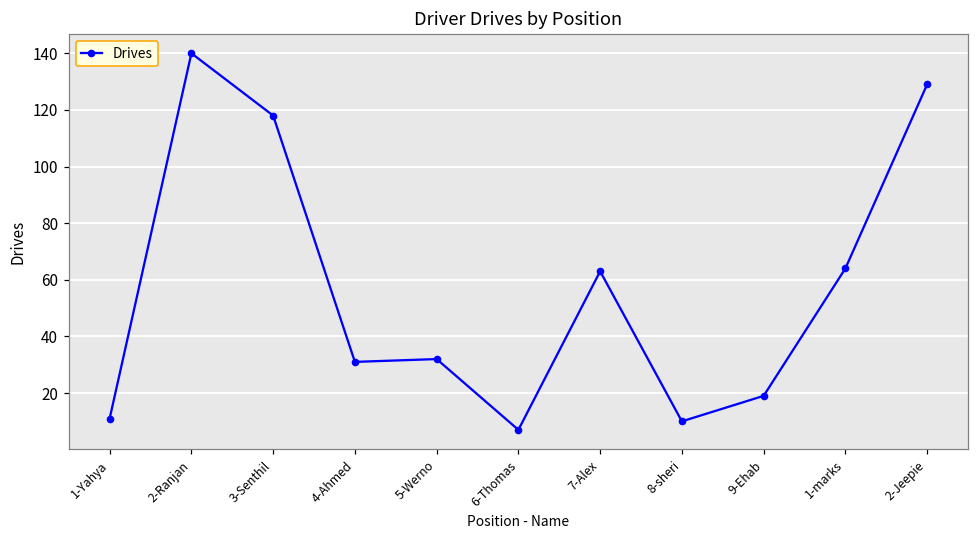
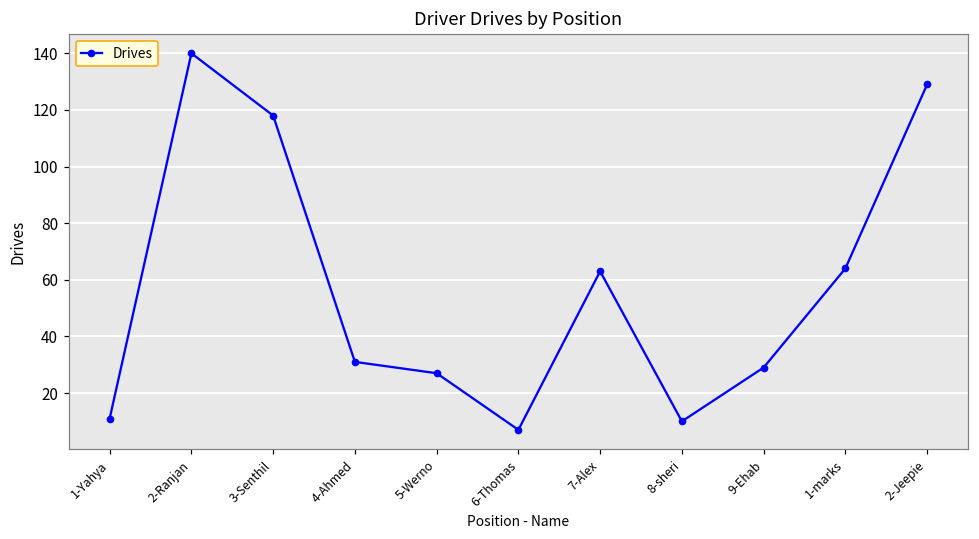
  {
    "1-Yahya": 11,
    "2-Ranjan": 140,
    "3-Senthil": 118,
    "4-Ahmed": 31,
-   "5-Werno": 32,
+   "5-Werno": 27,
    "6-Thomas": 7,
    "7-Alex": 63,
    "8-sheri": 10,
-   "9-Ehab": 19,
+   "9-Ehab": 29,
    "1-marks": 64,
    "2-Jeepie": 129
  }
